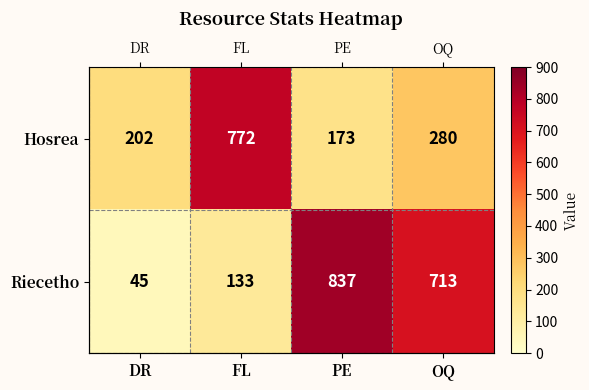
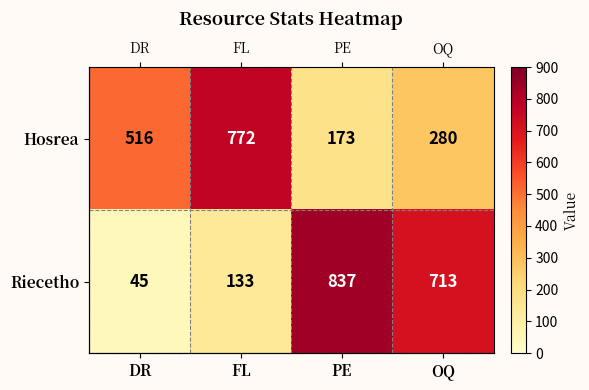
  {
    "Hosrea": {
-     "DR": 202,
+     "DR": 516,
      "FL": 772,
      "PE": 173,
      "OQ": 280
    },
    "Riecetho": {
      "DR": 45,
      "FL": 133,
      "PE": 837,
      "OQ": 713
    }
  }
